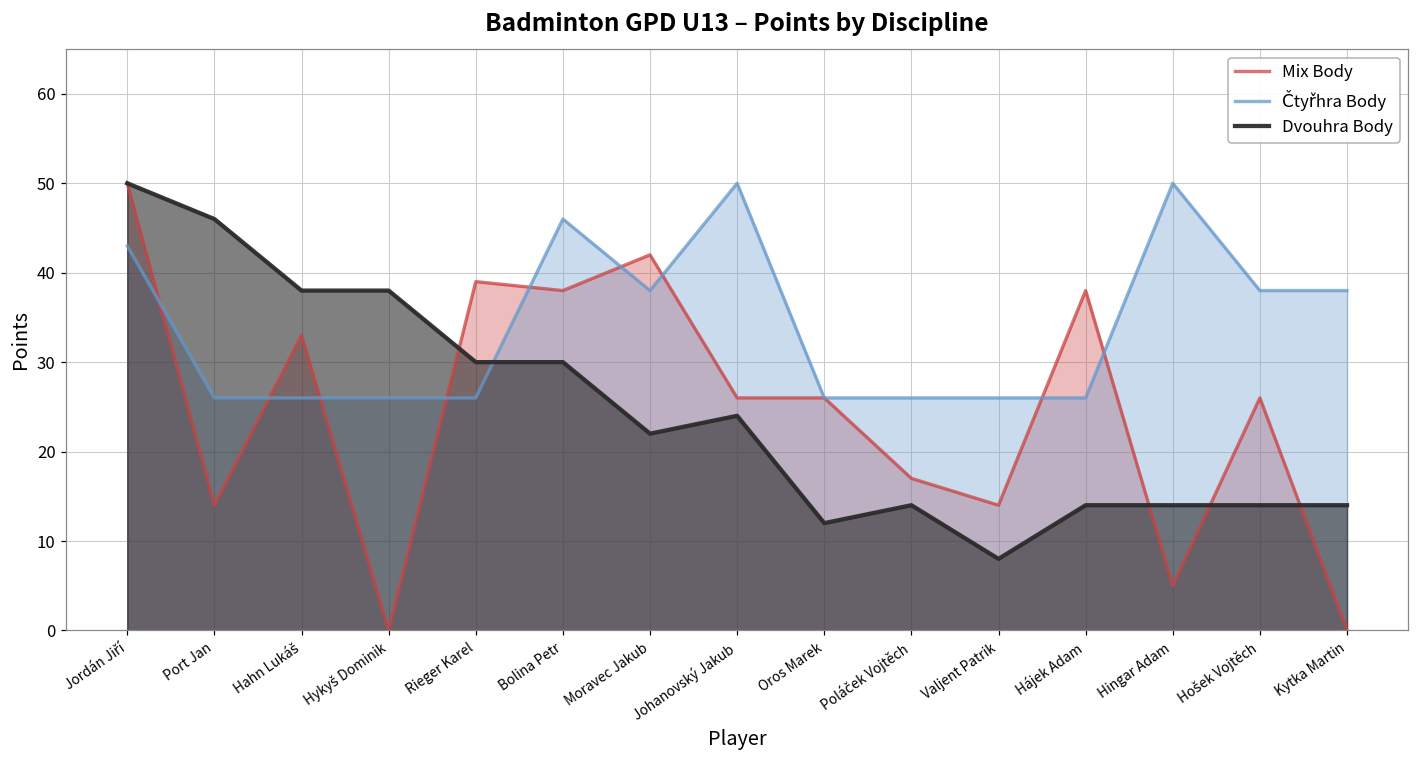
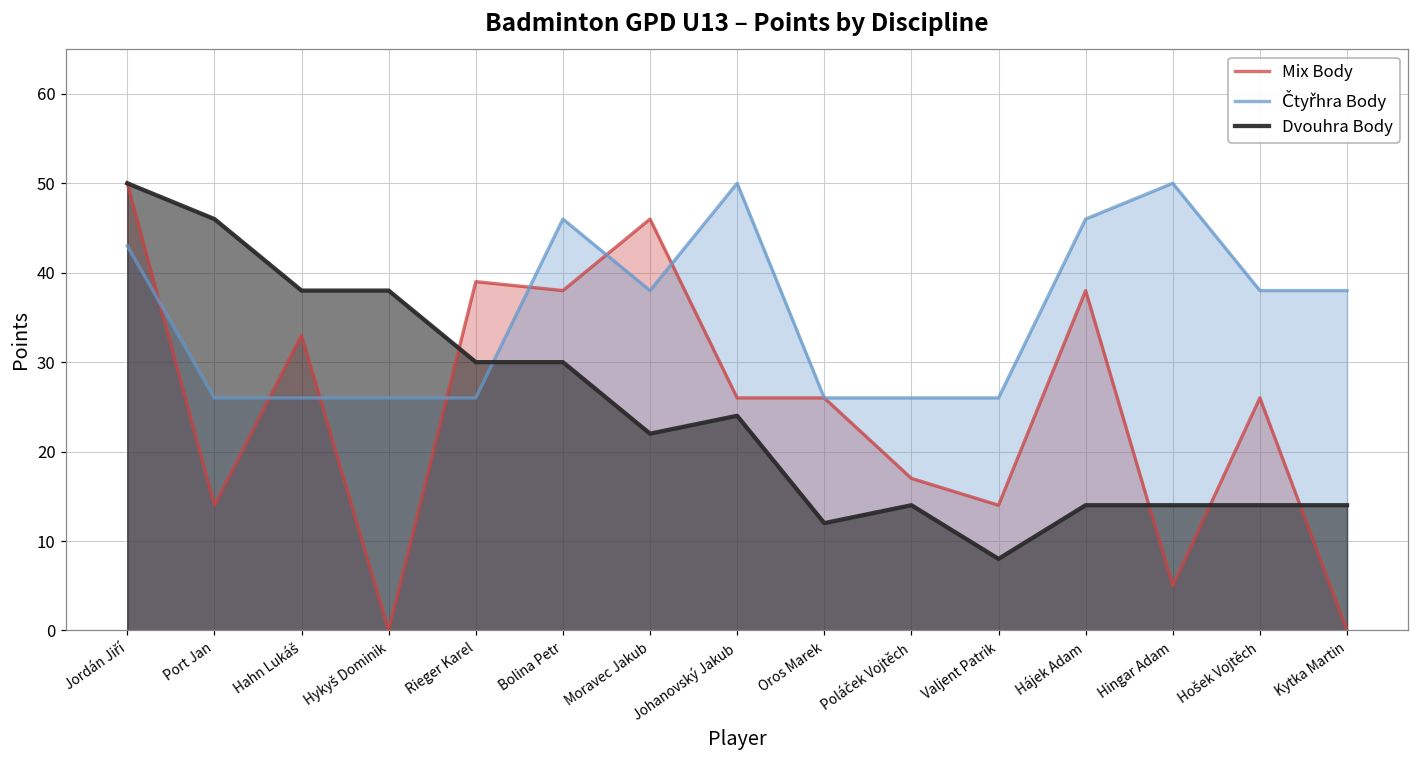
  {
    "Mix Body": {
      "Port Jan": 14,
      "Hahn Lukáš": 33,
      "Hykyš Dominik": 0,
      "Rieger Karel": 39,
      "Bolina Petr": 38,
-     "Moravec Jakub": 42,
+     "Moravec Jakub": 46,
      "Johanovský Jakub": 26,
      "Poláček Vojtěch": 17,
      "Valjent Patrik": 14,
      "Hájek Adam": 38,
      "Hingar Adam": 5,
      "Hošek Vojtěch": 26,
      "Kytka Martin": 0
    },
    "Čtyřhra Body": {
      "Jordán Jiří": 43,
      "Port Jan": 26,
      "Hahn Lukáš": 26,
      "Hykyš Dominik": 26,
      "Rieger Karel": 26,
      "Bolina Petr": 46,
      "Moravec Jakub": 38,
      "Johanovský Jakub": 50,
      "Poláček Vojtěch": 26,
      "Valjent Patrik": 26,
-     "Hájek Adam": 26,
+     "Hájek Adam": 46,
      "Hingar Adam": 50,
      "Hošek Vojtěch": 38,
      "Kytka Martin": 38
    },
    "Dvouhra Body": {
      "Port Jan": 46,
      "Hahn Lukáš": 38,
      "Hykyš Dominik": 38,
      "Rieger Karel": 30,
      "Bolina Petr": 30,
      "Moravec Jakub": 22,
      "Johanovský Jakub": 24,
      "Oros Marek": 12,
      "Poláček Vojtěch": 14,
      "Valjent Patrik": 8,
      "Hájek Adam": 14,
      "Hingar Adam": 14,
      "Hošek Vojtěch": 14,
      "Kytka Martin": 14
    }
  }
